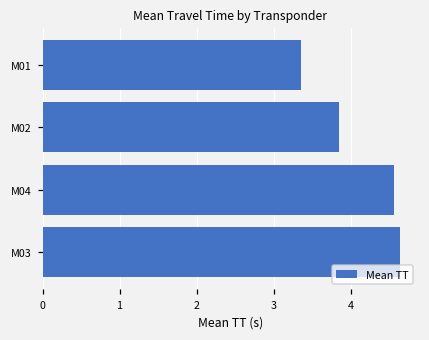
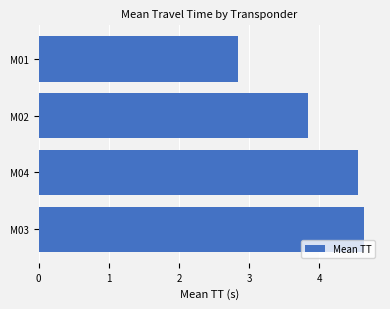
  {
-   "M01": 3.3,
+   "M01": 2.8,
    "M02": 3.8,
    "M04": 4.6,
    "M03": 4.6
  }
